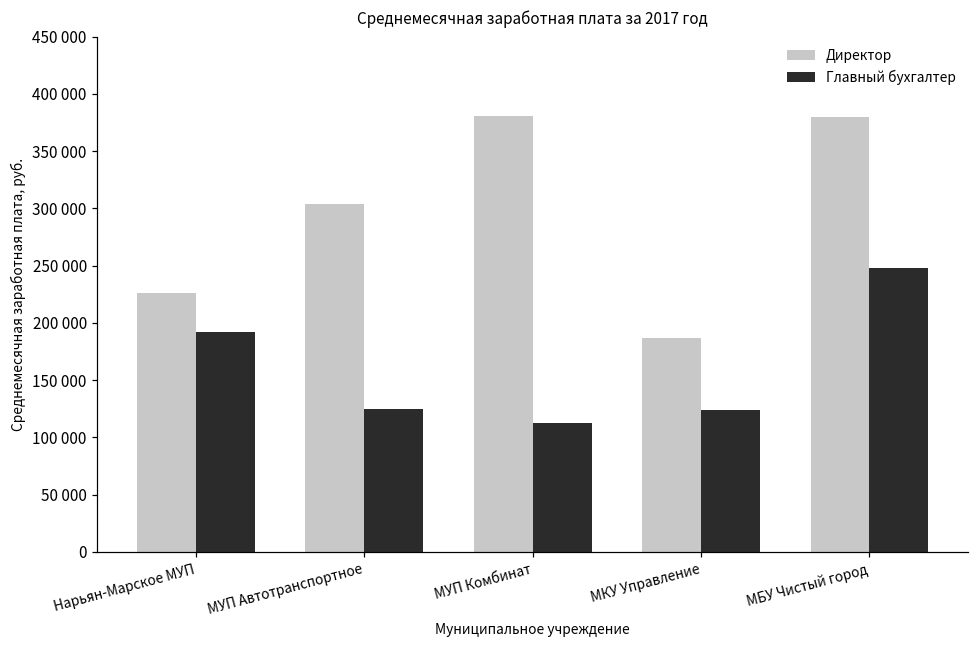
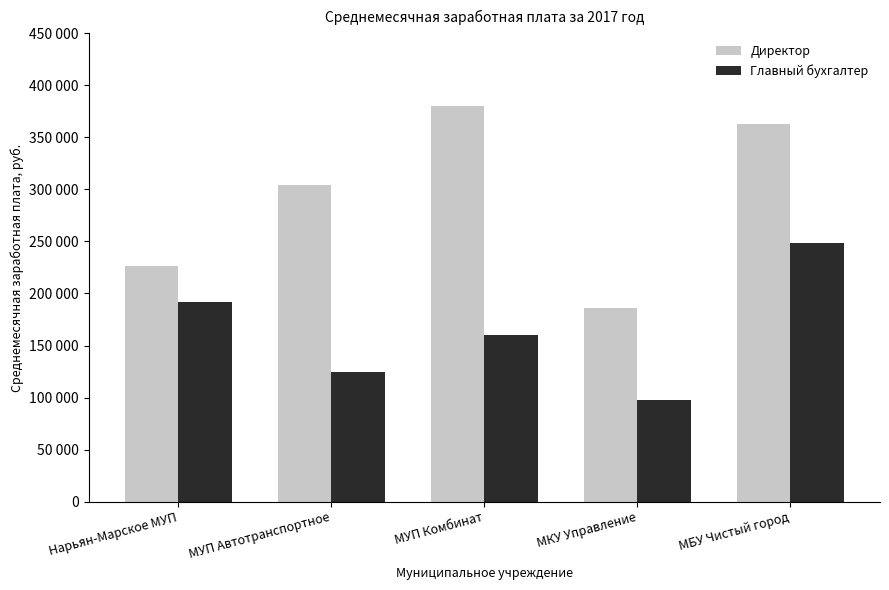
  {
    "Директор": {
      "Нарьян-Марское МУП": 226000,
      "МУП Автотранспортное": 304000,
      "МУП Комбинат": 381000,
      "МКУ Управление": 186000,
-     "МБУ Чистый город": 380000
+     "МБУ Чистый город": 363000
    },
    "Главный бухгалтер": {
      "Нарьян-Марское МУП": 192000,
      "МУП Автотранспортное": 125000,
-     "МУП Комбинат": 113000,
-     "МКУ Управление": 123000,
+     "МУП Комбинат": 160000,
+     "МКУ Управление": 98000,
      "МБУ Чистый город": 248000
    }
  }
